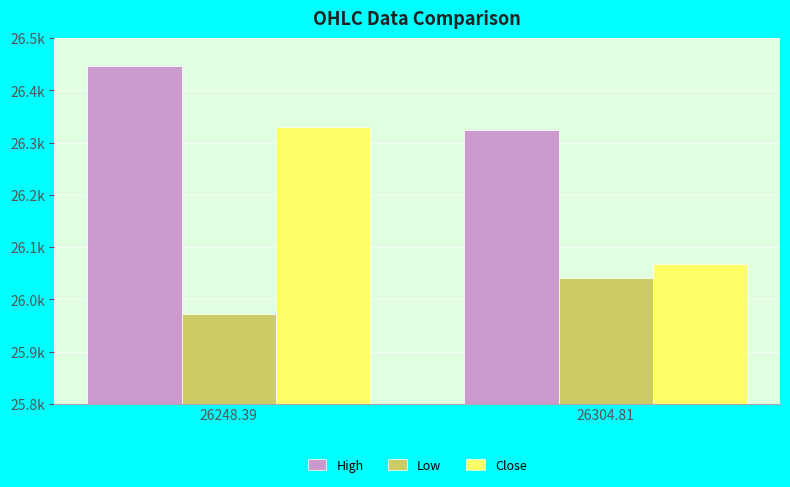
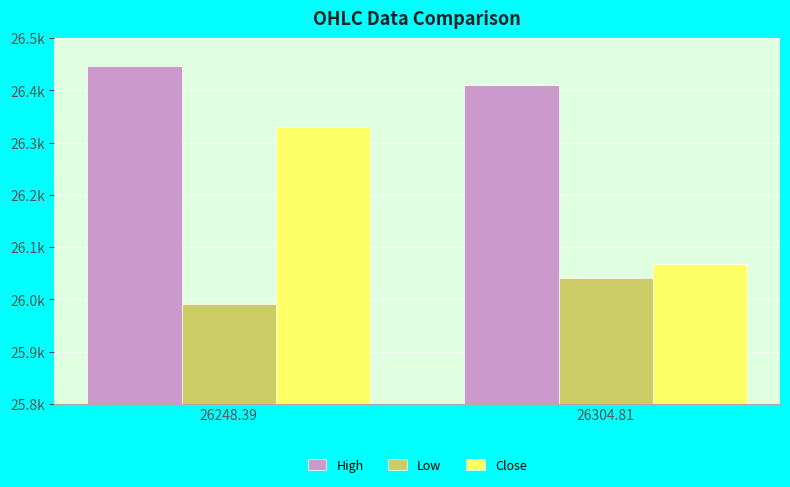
  {
    "High": {
      "26248.39": 26450,
-     "26304.81": 26320
+     "26304.81": 26410
    },
    "Low": {
-     "26248.39": 25970,
+     "26248.39": 25990,
      "26304.81": 26040
    },
    "Close": {
      "26248.39": 26330,
      "26304.81": 26070
    }
  }
